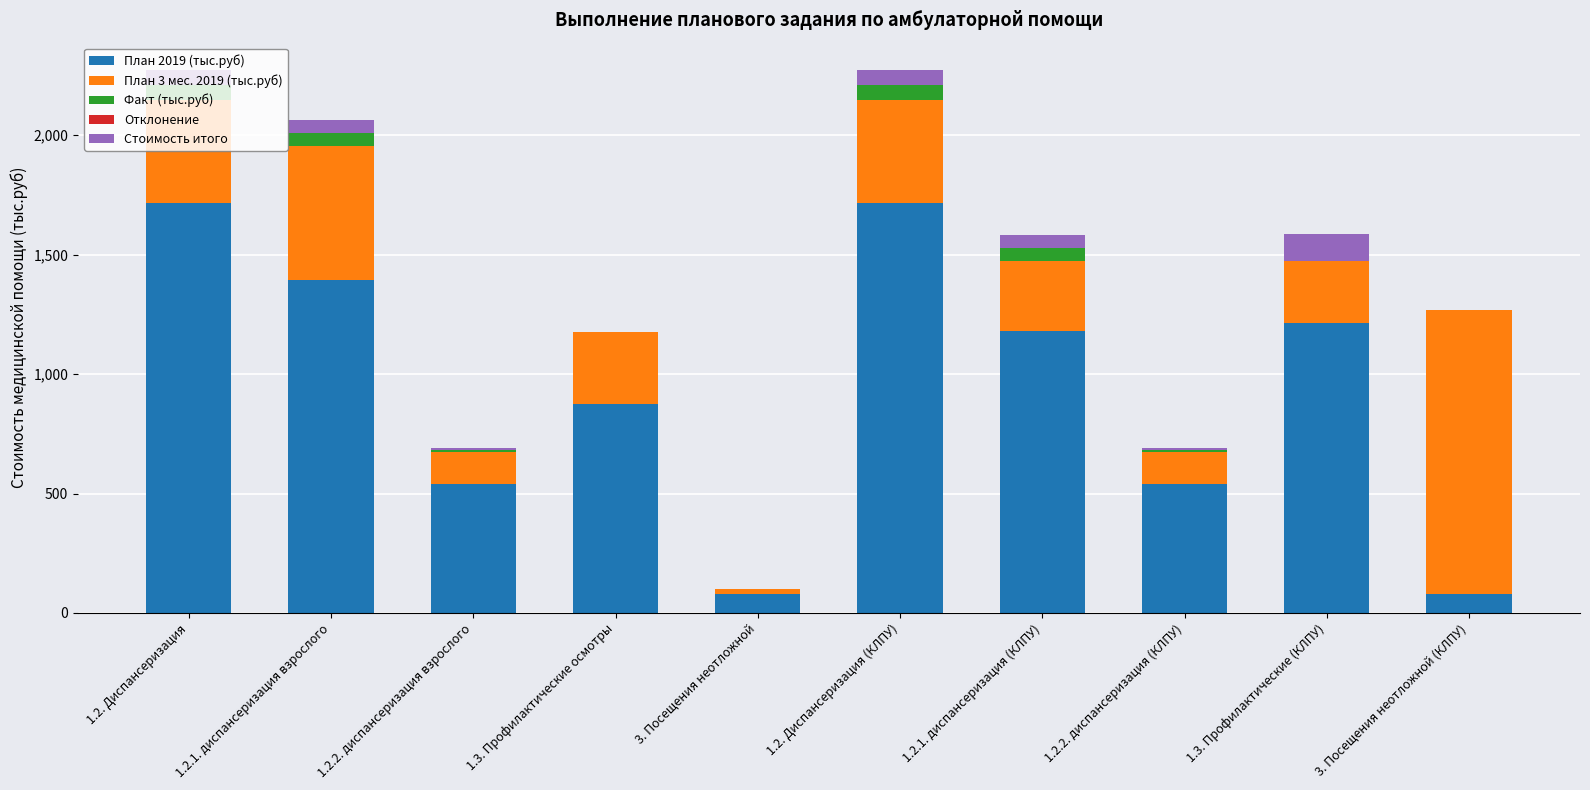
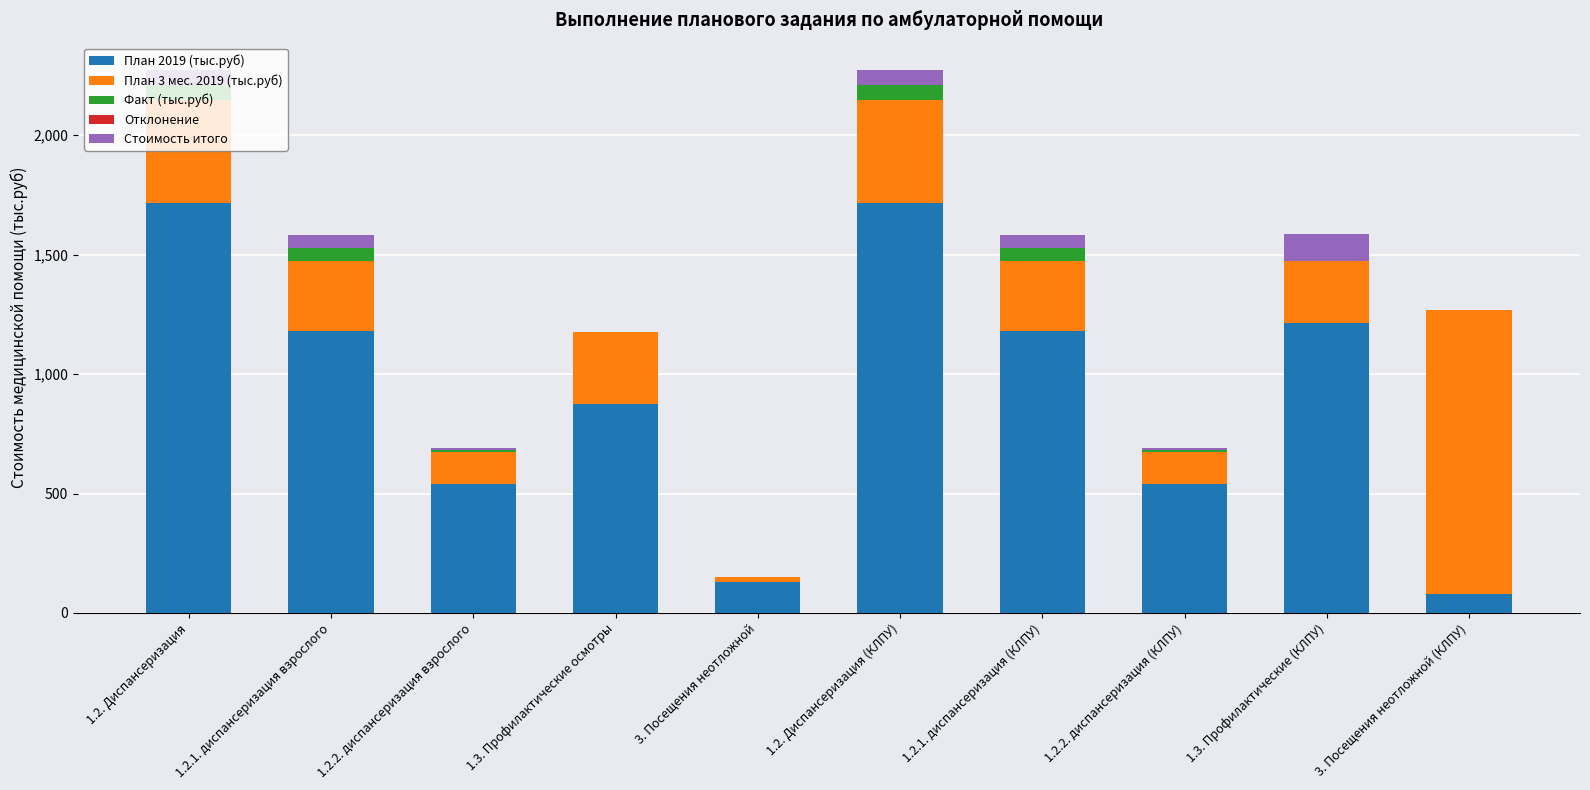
  {
    "План 2019 (тыс.руб)": {
      "1.2. Диспансеризация": "1,720",
-     "1.2.1. диспансеризация взрослого": "1,400",
+     "1.2.1. диспансеризация взрослого": "1,180",
      "1.2.2. диспансеризация взрослого": "540",
      "1.3. Профилактические осмотры": "870",
-     "3. Посещения неотложной": "80",
+     "3. Посещения неотложной": "130",
      "1.2. Диспансеризация (КЛПУ)": "1,720",
      "1.2.1. диспансеризация (КЛПУ)": "1,180",
      "1.2.2. диспансеризация (КЛПУ)": "540",
      "1.3. Профилактические (КЛПУ)": "1,210",
      "3. Посещения неотложной (КЛПУ)": "80"
    },
    "План 3 мес. 2019 (тыс.руб)": {
-     "1.2.1. диспансеризация взрослого": "560",
+     "1.2.1. диспансеризация взрослого": "290",
      "1.2.2. диспансеризация взрослого": "130",
      "1.3. Профилактические осмотры": "300",
      "3. Посещения неотложной": "20",
      "1.2. Диспансеризация (КЛПУ)": "430",
      "1.2.1. диспансеризация (КЛПУ)": "290",
      "1.2.2. диспансеризация (КЛПУ)": "130",
      "1.3. Профилактические (КЛПУ)": "260",
      "3. Посещения неотложной (КЛПУ)": "1,190"
    },
    "Отклонение": {
      "1.2.2. диспансеризация взрослого": "0",
      "1.3. Профилактические осмотры": "0",
      "3. Посещения неотложной": "0",
      "1.2.2. диспансеризация (КЛПУ)": "0",
      "1.3. Профилактические (КЛПУ)": "0",
      "3. Посещения неотложной (КЛПУ)": "0"
    },
    "Стоимость итого": {
      "1.2.1. диспансеризация взрослого": "50",
      "1.3. Профилактические осмотры": "0",
      "3. Посещения неотложной": "0",
      "1.2. Диспансеризация (КЛПУ)": "60",
      "1.2.1. диспансеризация (КЛПУ)": "50",
      "1.3. Профилактические (КЛПУ)": "110",
      "3. Посещения неотложной (КЛПУ)": "0"
    }
  }
